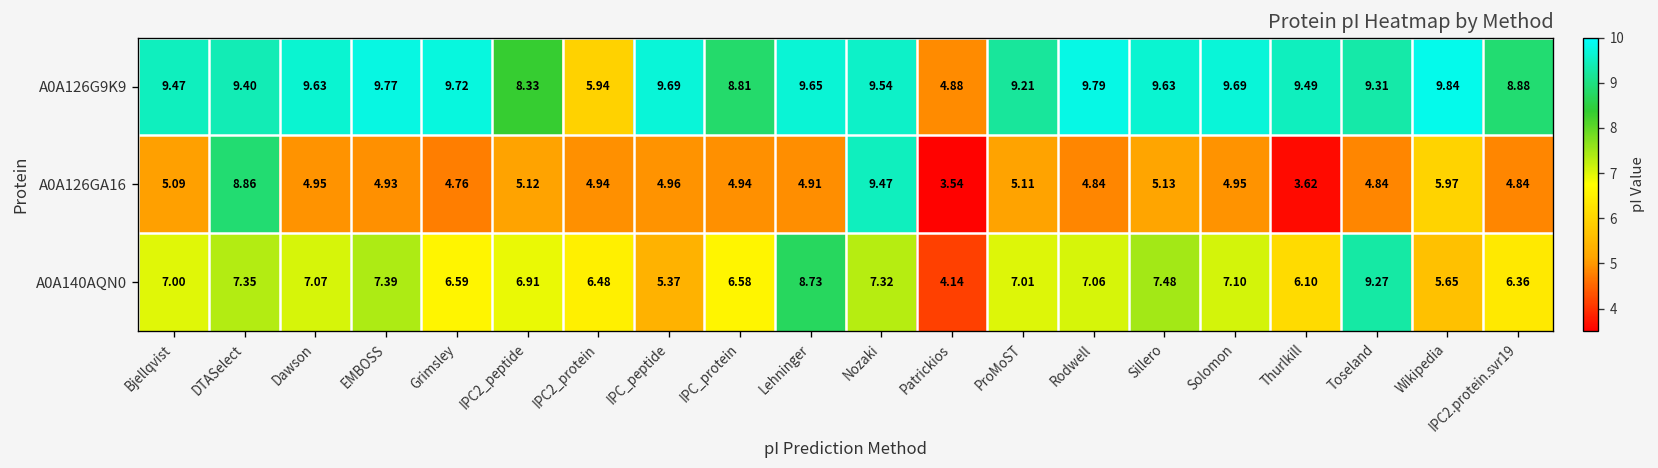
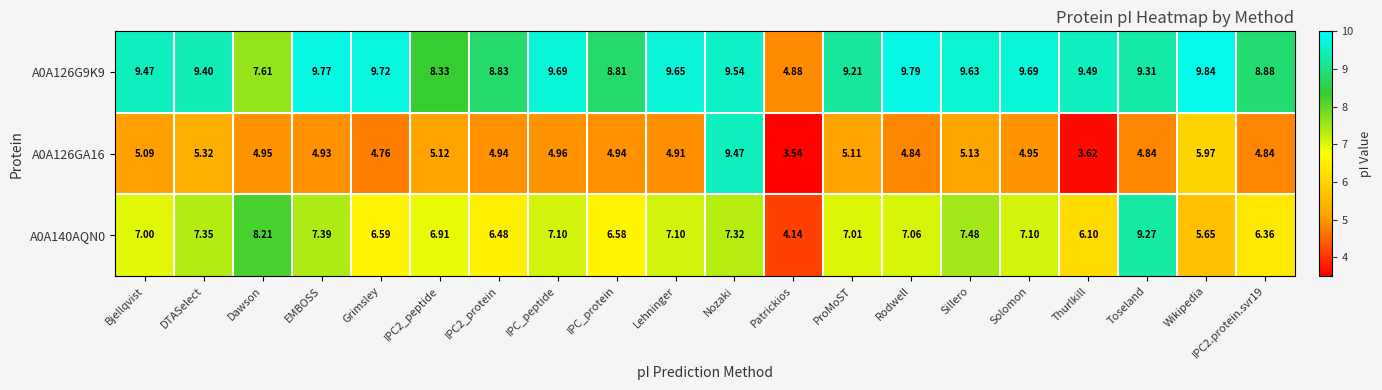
  {
    "A0A126G9K9": {
      "Bjellqvist": 9.47,
      "DTASelect": 9.40,
-     "Dawson": 9.63,
+     "Dawson": 7.61,
      "EMBOSS": 9.77,
      "Grimsley": 9.72,
      "IPC2_peptide": 8.33,
-     "IPC2_protein": 5.94,
+     "IPC2_protein": 8.83,
      "IPC_peptide": 9.69,
      "IPC_protein": 8.81,
      "Lehninger": 9.65,
      "Nozaki": 9.54,
      "Patrickios": 4.88,
      "ProMoST": 9.21,
      "Rodwell": 9.79,
      "Sillero": 9.63,
      "Solomon": 9.69,
      "Thurlkill": 9.49,
      "Toseland": 9.31,
      "Wikipedia": 9.84,
      "IPC2.protein.svr19": 8.88
    },
    "A0A126GA16": {
      "Bjellqvist": 5.09,
-     "DTASelect": 8.86,
+     "DTASelect": 5.32,
      "Dawson": 4.95,
      "EMBOSS": 4.93,
      "Grimsley": 4.76,
      "IPC2_peptide": 5.12,
      "IPC2_protein": 4.94,
      "IPC_peptide": 4.96,
      "IPC_protein": 4.94,
      "Lehninger": 4.91,
      "Nozaki": 9.47,
      "Patrickios": 3.54,
      "ProMoST": 5.11,
      "Rodwell": 4.84,
      "Sillero": 5.13,
      "Solomon": 4.95,
      "Thurlkill": 3.62,
      "Toseland": 4.84,
      "Wikipedia": 5.97,
      "IPC2.protein.svr19": 4.84
    },
    "A0A140AQN0": {
      "Bjellqvist": 7.00,
      "DTASelect": 7.35,
-     "Dawson": 7.07,
+     "Dawson": 8.21,
      "EMBOSS": 7.39,
      "Grimsley": 6.59,
      "IPC2_peptide": 6.91,
      "IPC2_protein": 6.48,
-     "IPC_peptide": 5.37,
+     "IPC_peptide": 7.10,
      "IPC_protein": 6.58,
-     "Lehninger": 8.73,
+     "Lehninger": 7.10,
      "Nozaki": 7.32,
      "Patrickios": 4.14,
      "ProMoST": 7.01,
      "Rodwell": 7.06,
      "Sillero": 7.48,
      "Solomon": 7.10,
      "Thurlkill": 6.10,
      "Toseland": 9.27,
      "Wikipedia": 5.65,
      "IPC2.protein.svr19": 6.36
    }
  }
